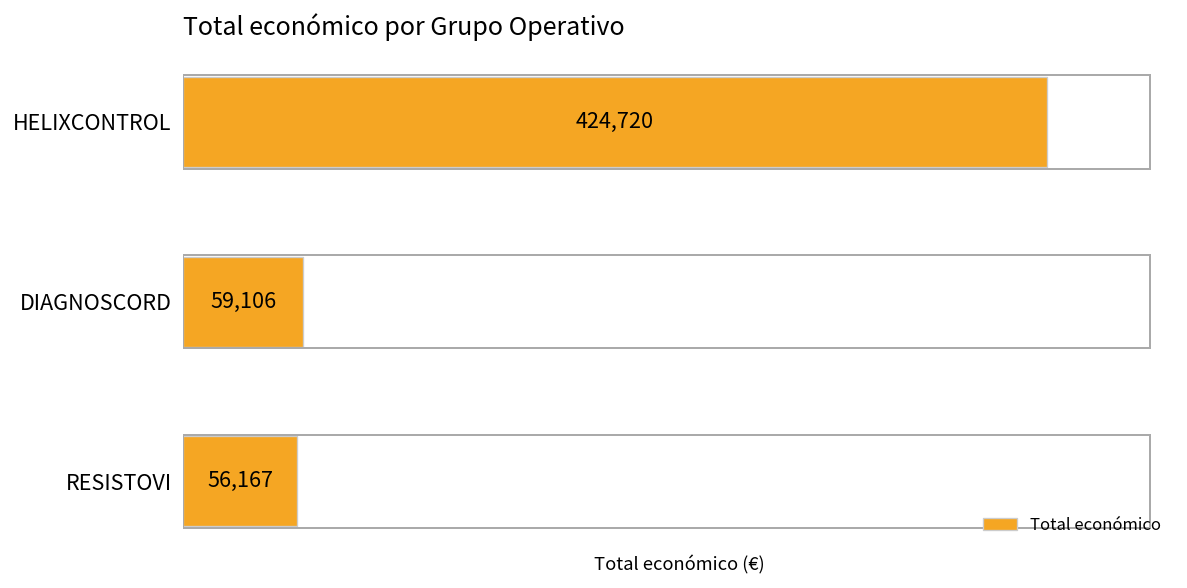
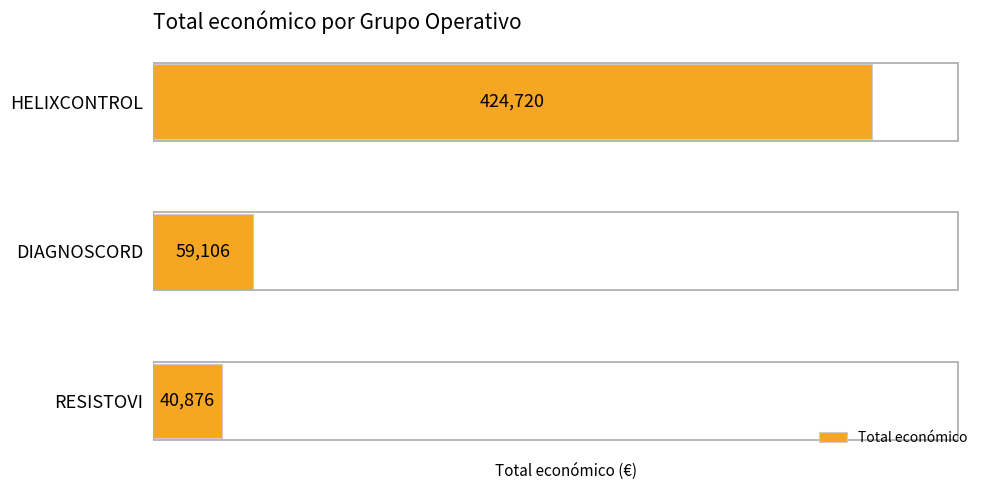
  {
    "HELIXCONTROL": "424,720",
    "DIAGNOSCORD": "59,106",
-   "RESISTOVI": "56,167"
+   "RESISTOVI": "40,876"
  }
